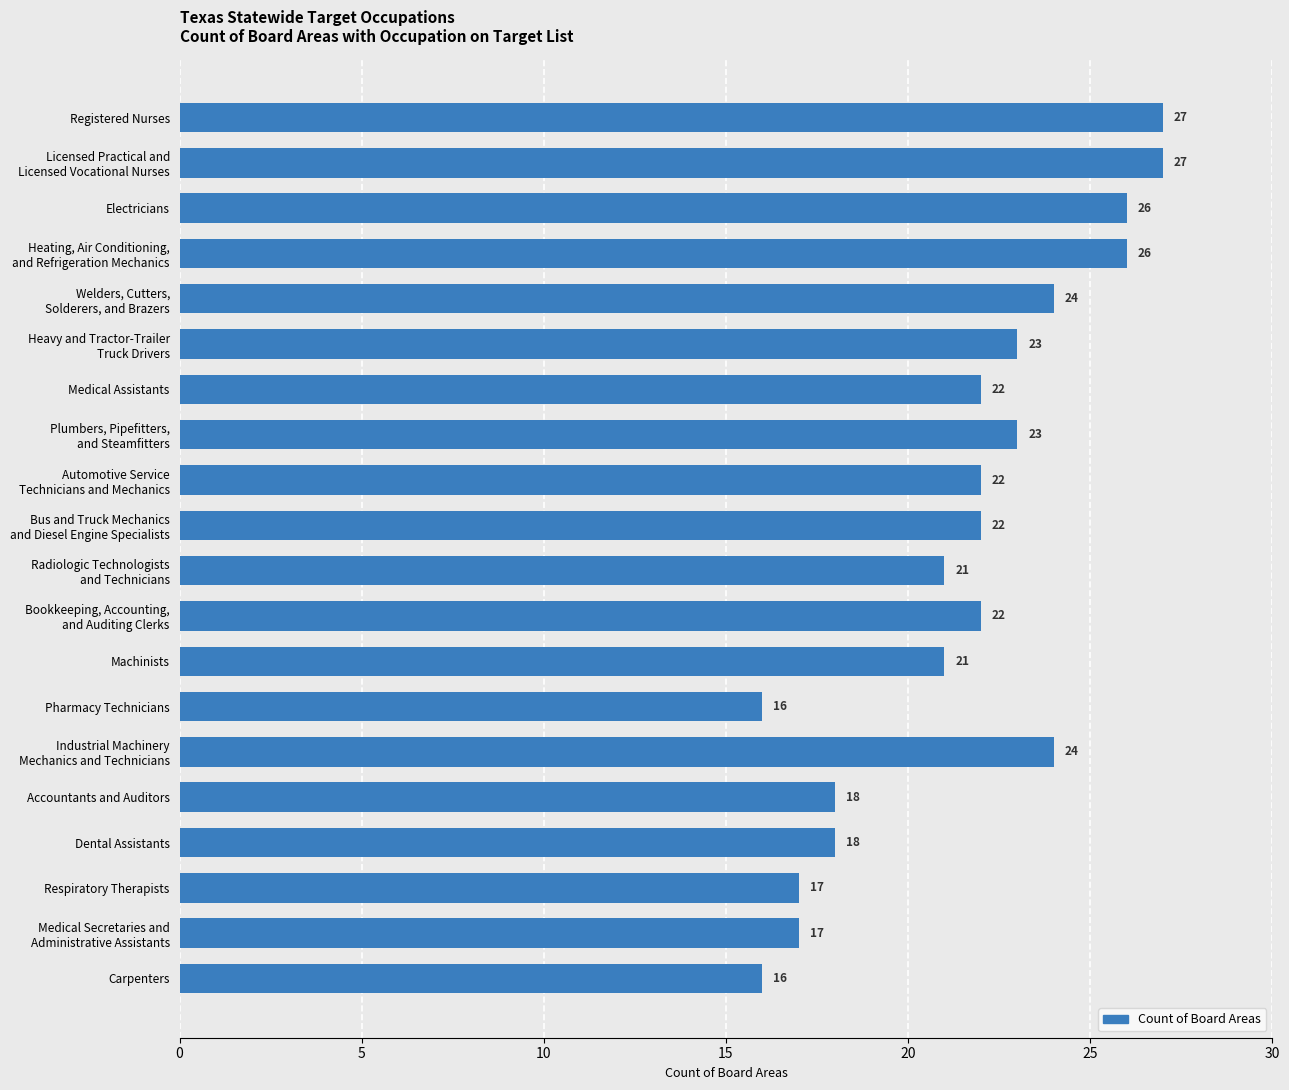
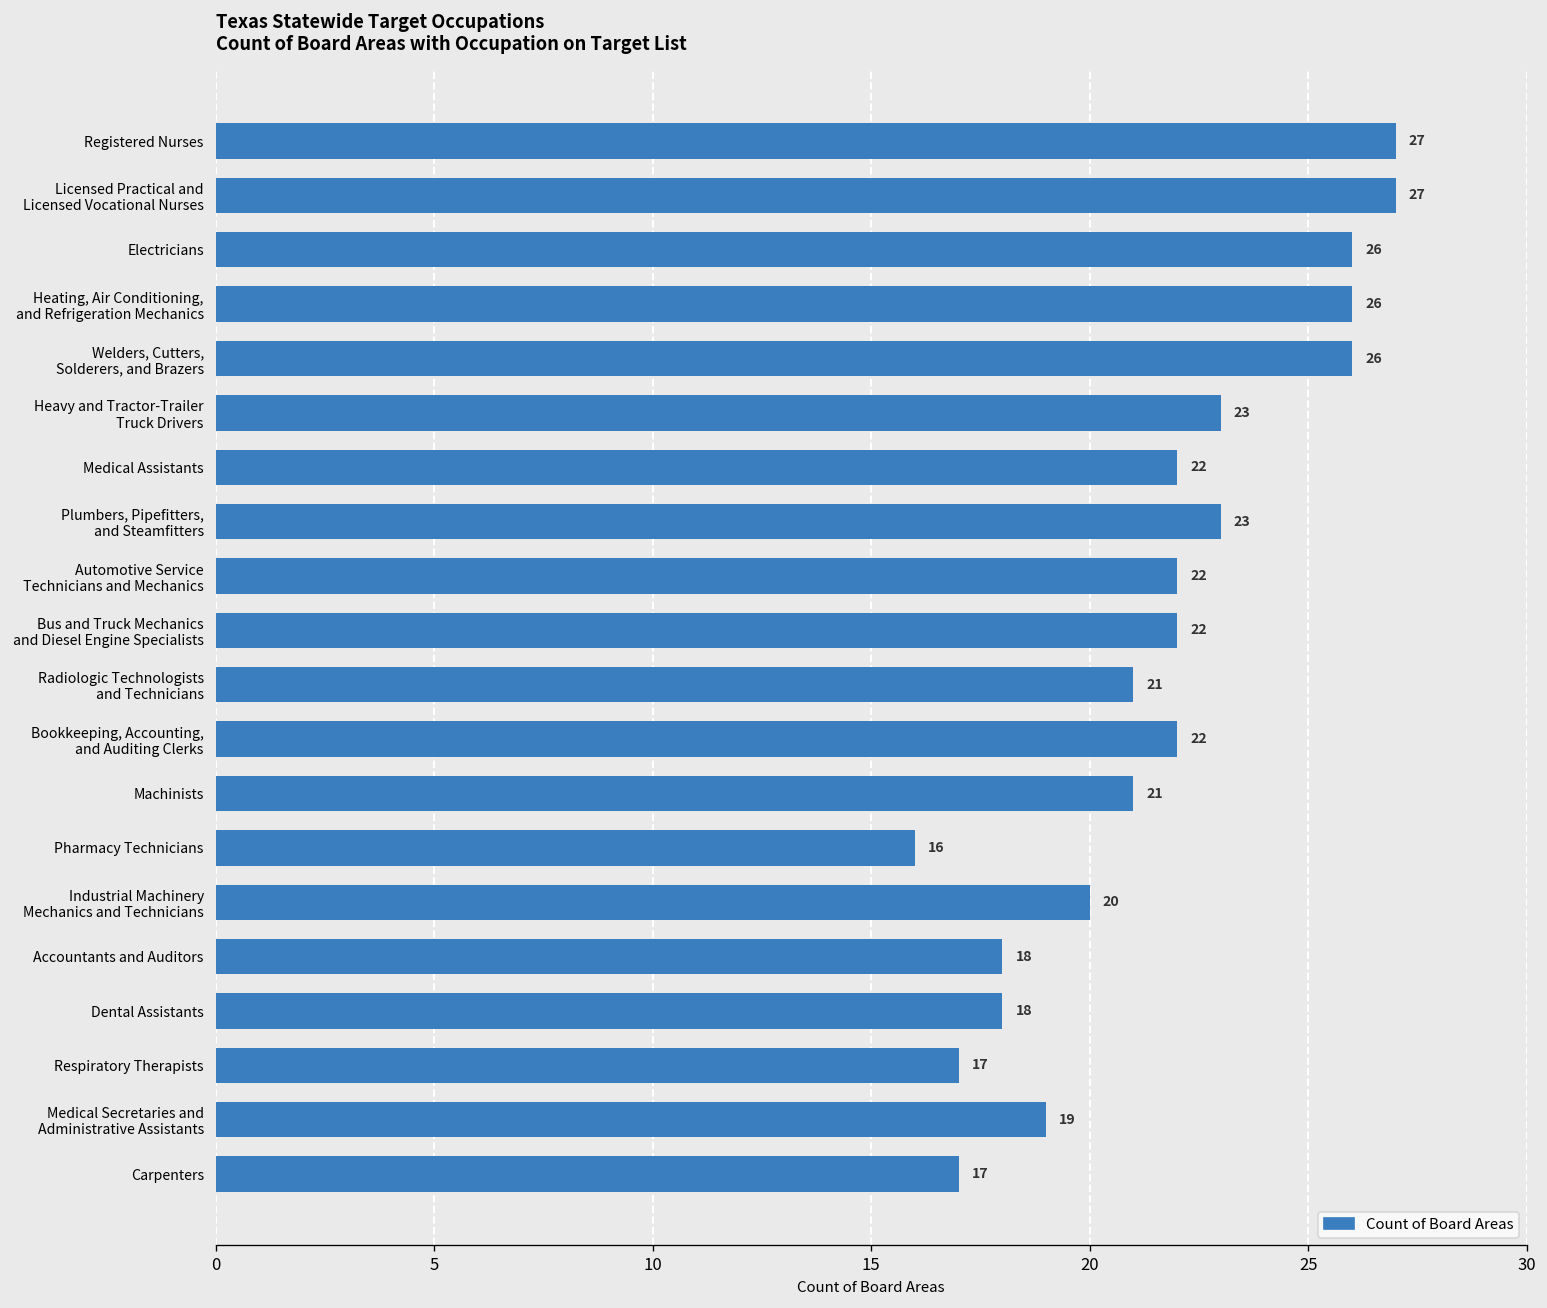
  {
    "Registered Nurses": 27,
    "Licensed Practical and Licensed Vocational Nurses": 27,
    "Electricians": 26,
    "Heating, Air Conditioning, and Refrigeration Mechanics": 26,
-   "Welders, Cutters, Solderers, and Brazers": 24,
+   "Welders, Cutters, Solderers, and Brazers": 26,
    "Heavy and Tractor-Trailer Truck Drivers": 23,
    "Medical Assistants": 22,
    "Plumbers, Pipefitters, and Steamfitters": 23,
    "Automotive Service Technicians and Mechanics": 22,
    "Bus and Truck Mechanics and Diesel Engine Specialists": 22,
    "Radiologic Technologists and Technicians": 21,
    "Bookkeeping, Accounting, and Auditing Clerks": 22,
    "Machinists": 21,
    "Pharmacy Technicians": 16,
-   "Industrial Machinery Mechanics and Technicians": 24,
+   "Industrial Machinery Mechanics and Technicians": 20,
    "Accountants and Auditors": 18,
    "Dental Assistants": 18,
    "Respiratory Therapists": 17,
-   "Medical Secretaries and Administrative Assistants": 17,
-   "Carpenters": 16
+   "Medical Secretaries and Administrative Assistants": 19,
+   "Carpenters": 17
  }
